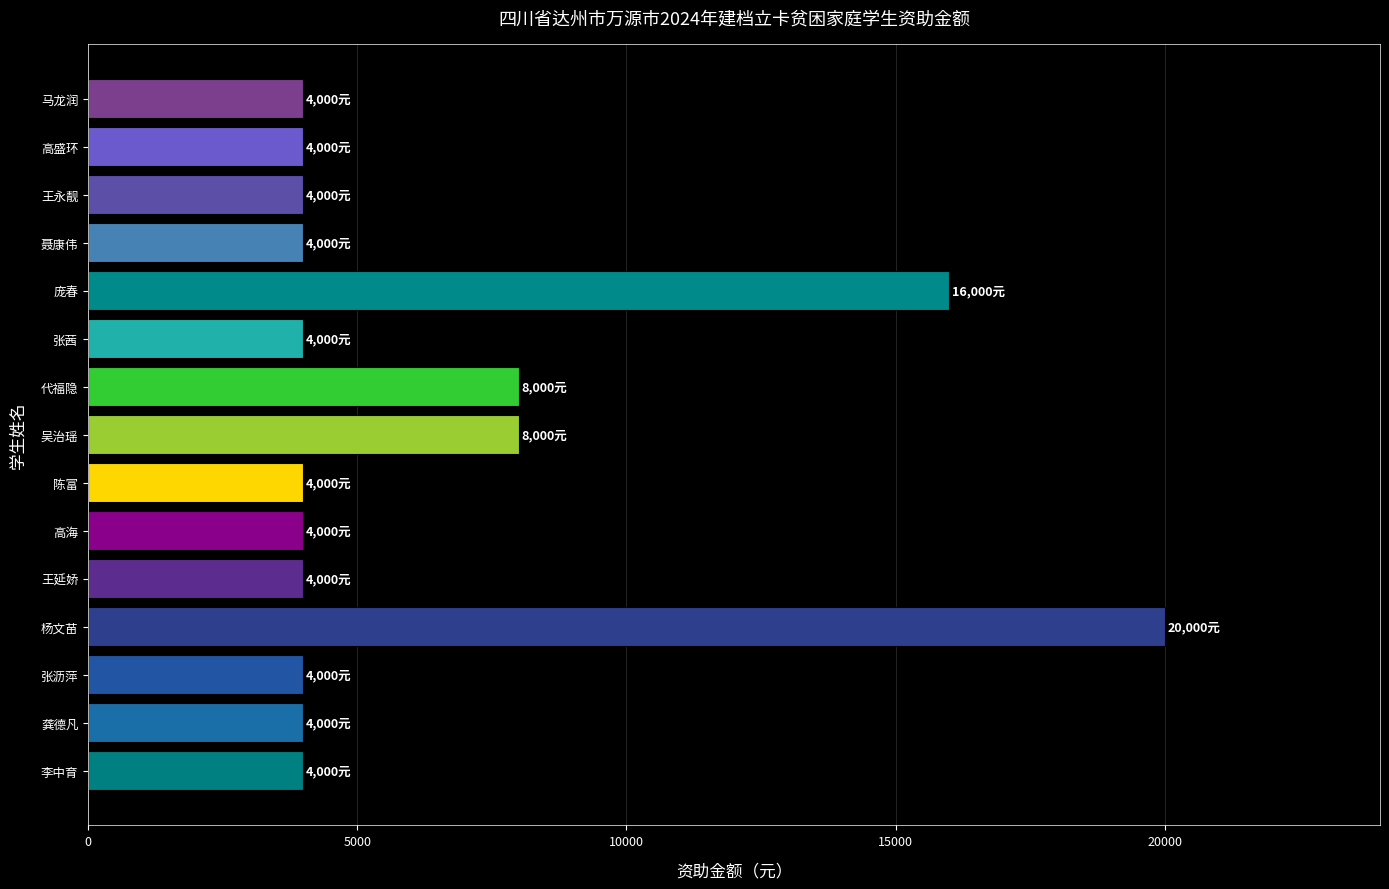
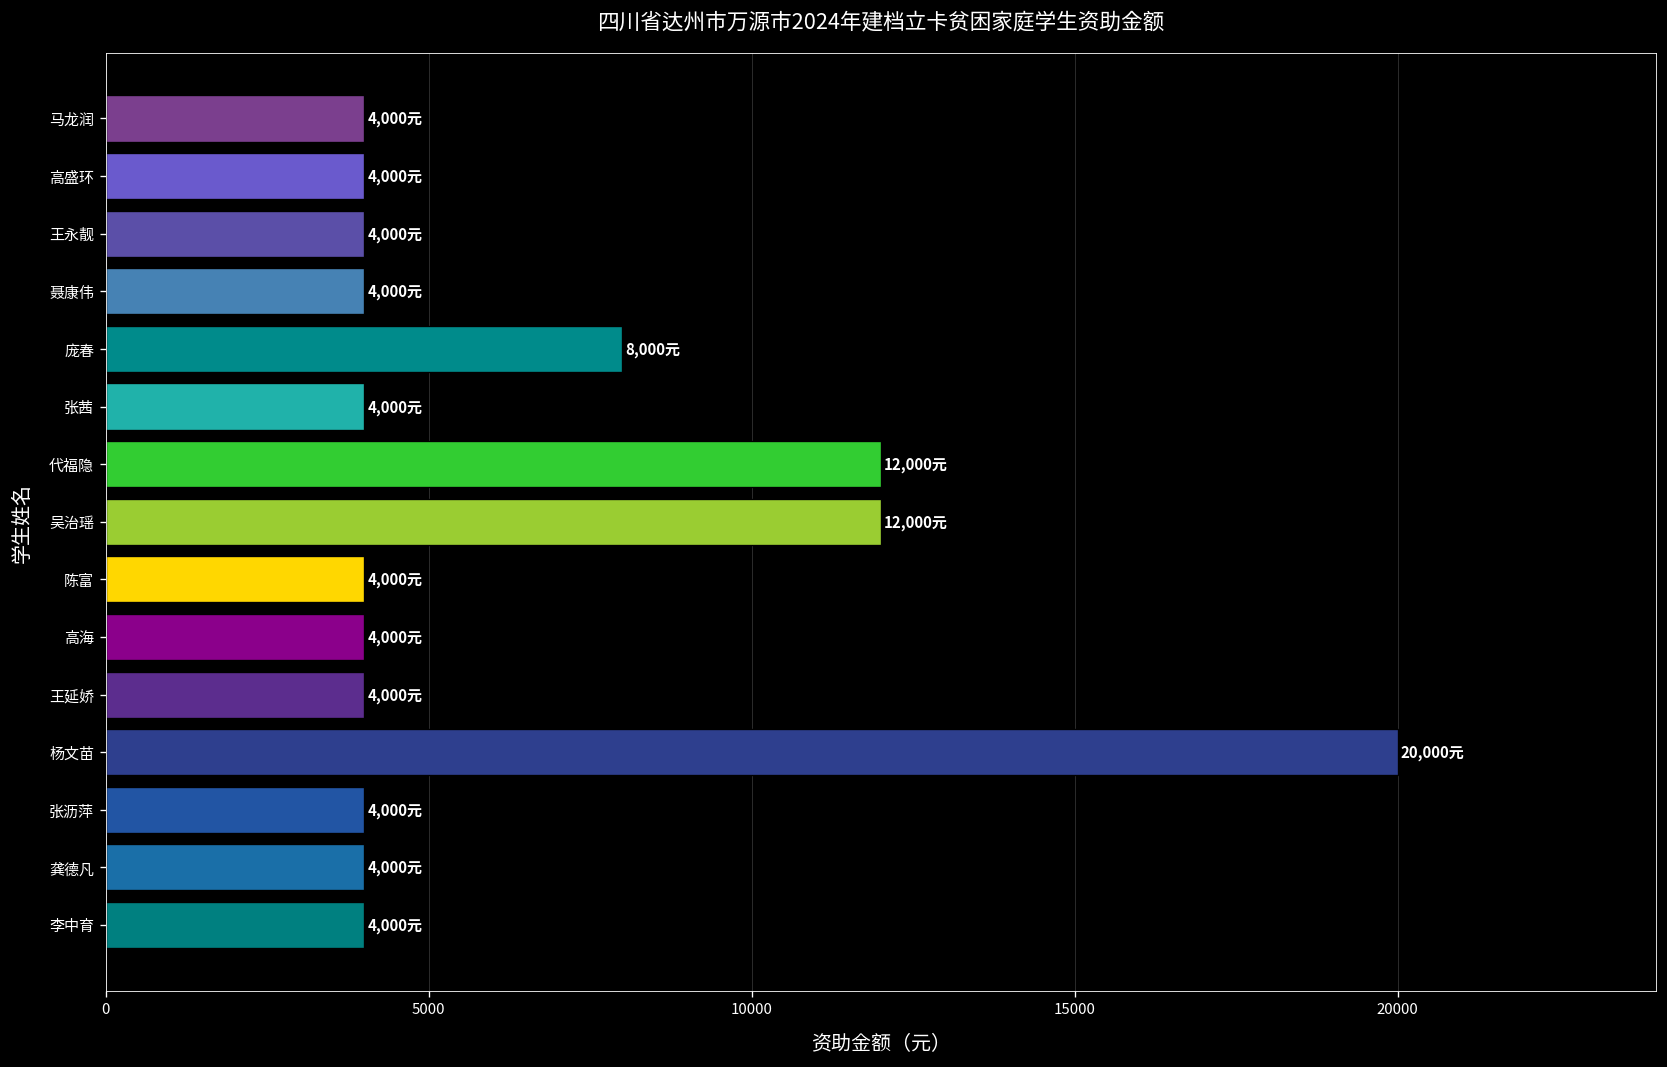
  {
    "马龙润": "4,000元",
    "高盛环": "4,000元",
    "王永靓": "4,000元",
    "聂康伟": "4,000元",
-   "庞春": "16,000元",
+   "庞春": "8,000元",
    "张茜": "4,000元",
-   "代福隐": "8,000元",
-   "吴治瑶": "8,000元",
+   "代福隐": "12,000元",
+   "吴治瑶": "12,000元",
    "陈富": "4,000元",
    "高海": "4,000元",
    "王延娇": "4,000元",
    "杨文苗": "20,000元",
    "张沥萍": "4,000元",
    "龚德凡": "4,000元",
    "李中育": "4,000元"
  }
